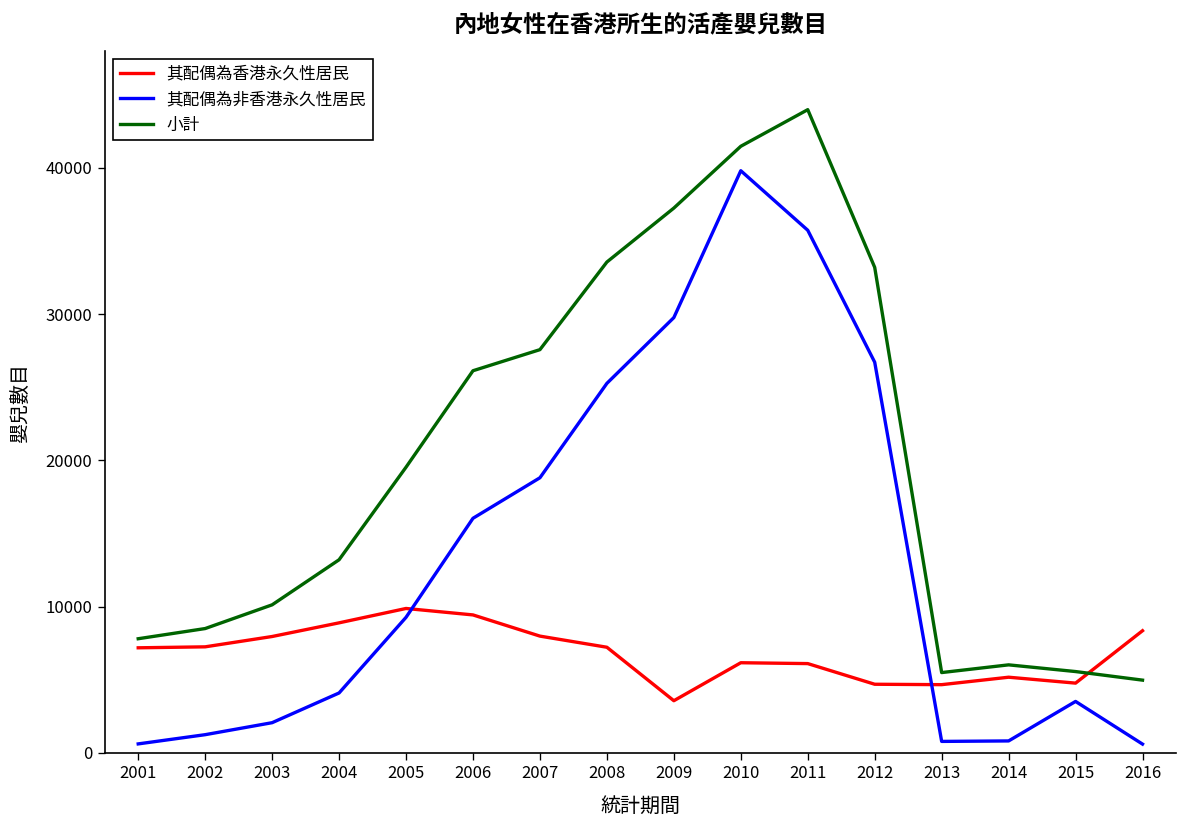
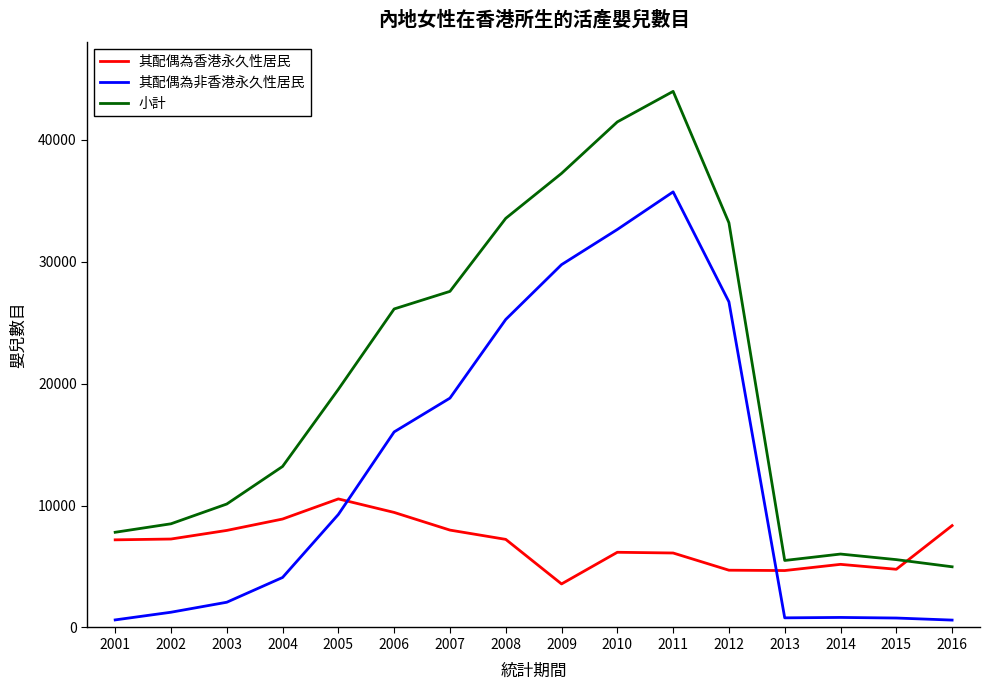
  {
    "其配偶為香港永久性居民": {
      "2001": 7200,
      "2002": 7300,
      "2003": 8000,
      "2004": 8900,
-     "2005": 9900,
+     "2005": 10500,
      "2006": 9400,
      "2007": 8000,
      "2008": 7200,
      "2009": 3600,
      "2010": 6200,
      "2011": 6100,
      "2012": 4700,
      "2013": 4700,
      "2014": 5200,
      "2015": 4800,
      "2016": 8400
    },
    "其配偶為非香港永久性居民": {
      "2001": 600,
      "2002": 1300,
      "2003": 2100,
      "2004": 4100,
      "2005": 9300,
      "2006": 16000,
      "2007": 18800,
      "2008": 25300,
      "2009": 29800,
-     "2010": 39800,
+     "2010": 32700,
      "2011": 35700,
      "2012": 26700,
      "2013": 800,
      "2014": 800,
-     "2015": 3500,
+     "2015": 800,
      "2016": 600
    },
    "小計": {
      "2001": 7800,
      "2002": 8500,
      "2003": 10100,
      "2004": 13200,
      "2005": 19500,
      "2006": 26100,
      "2007": 27600,
      "2008": 33600,
      "2009": 37300,
      "2010": 41500,
      "2011": 44000,
      "2012": 33200,
      "2013": 5500,
      "2014": 6000,
      "2015": 5600,
      "2016": 5000
    }
  }
